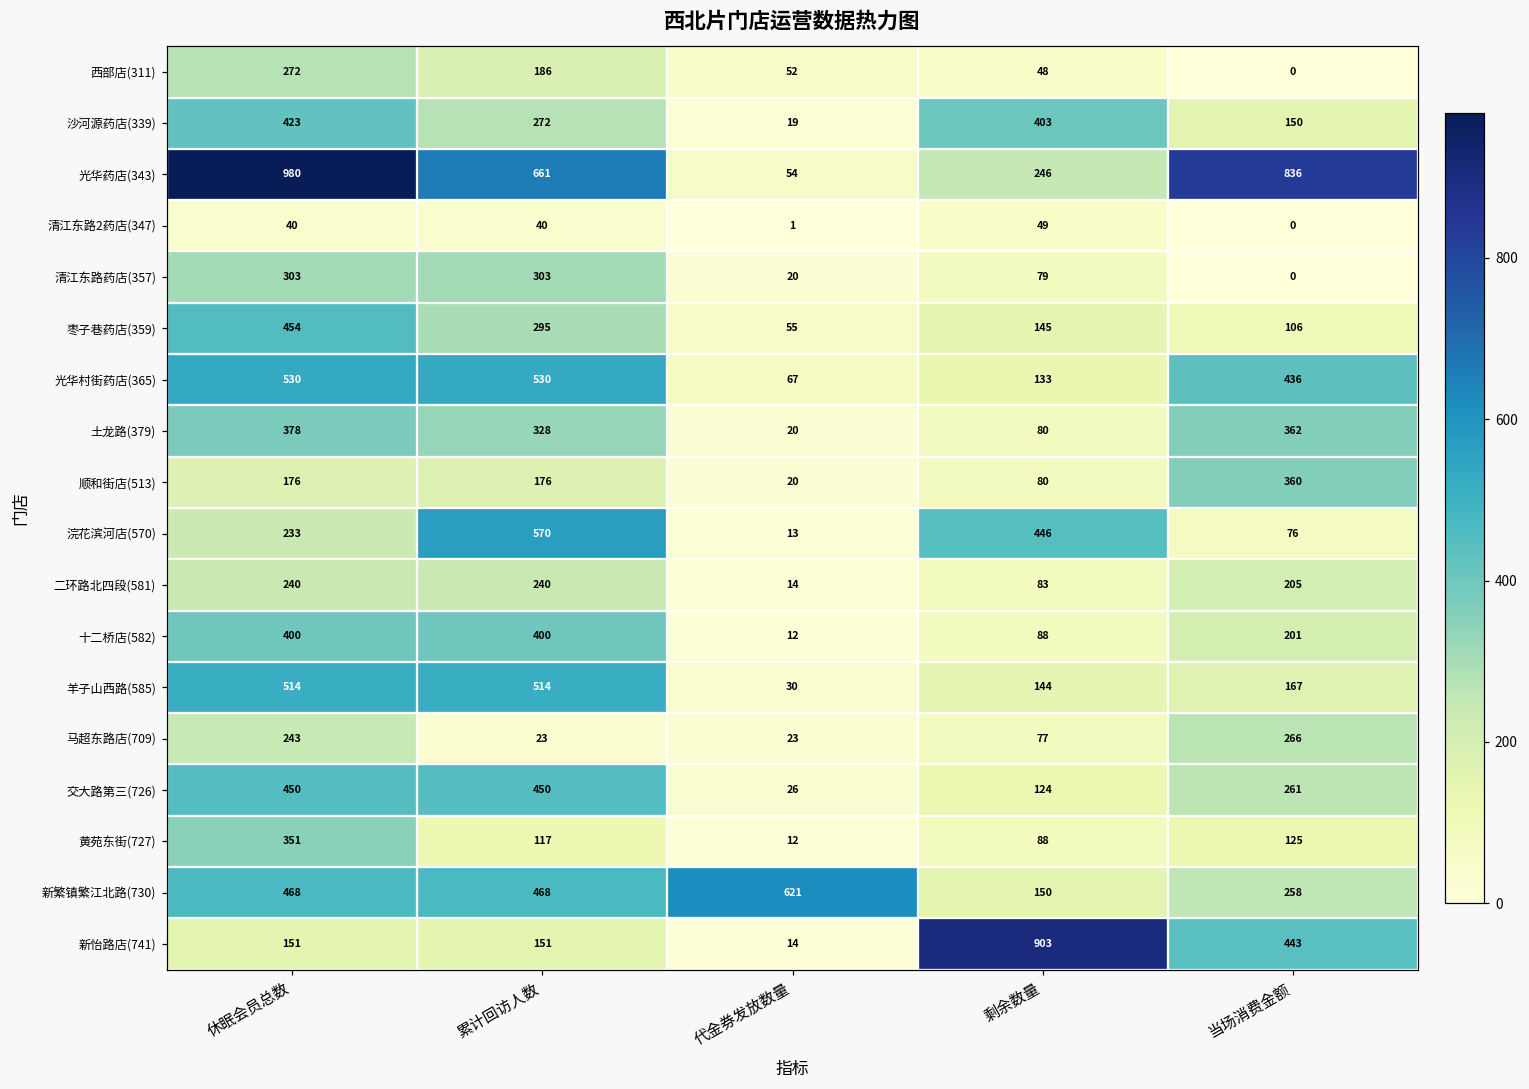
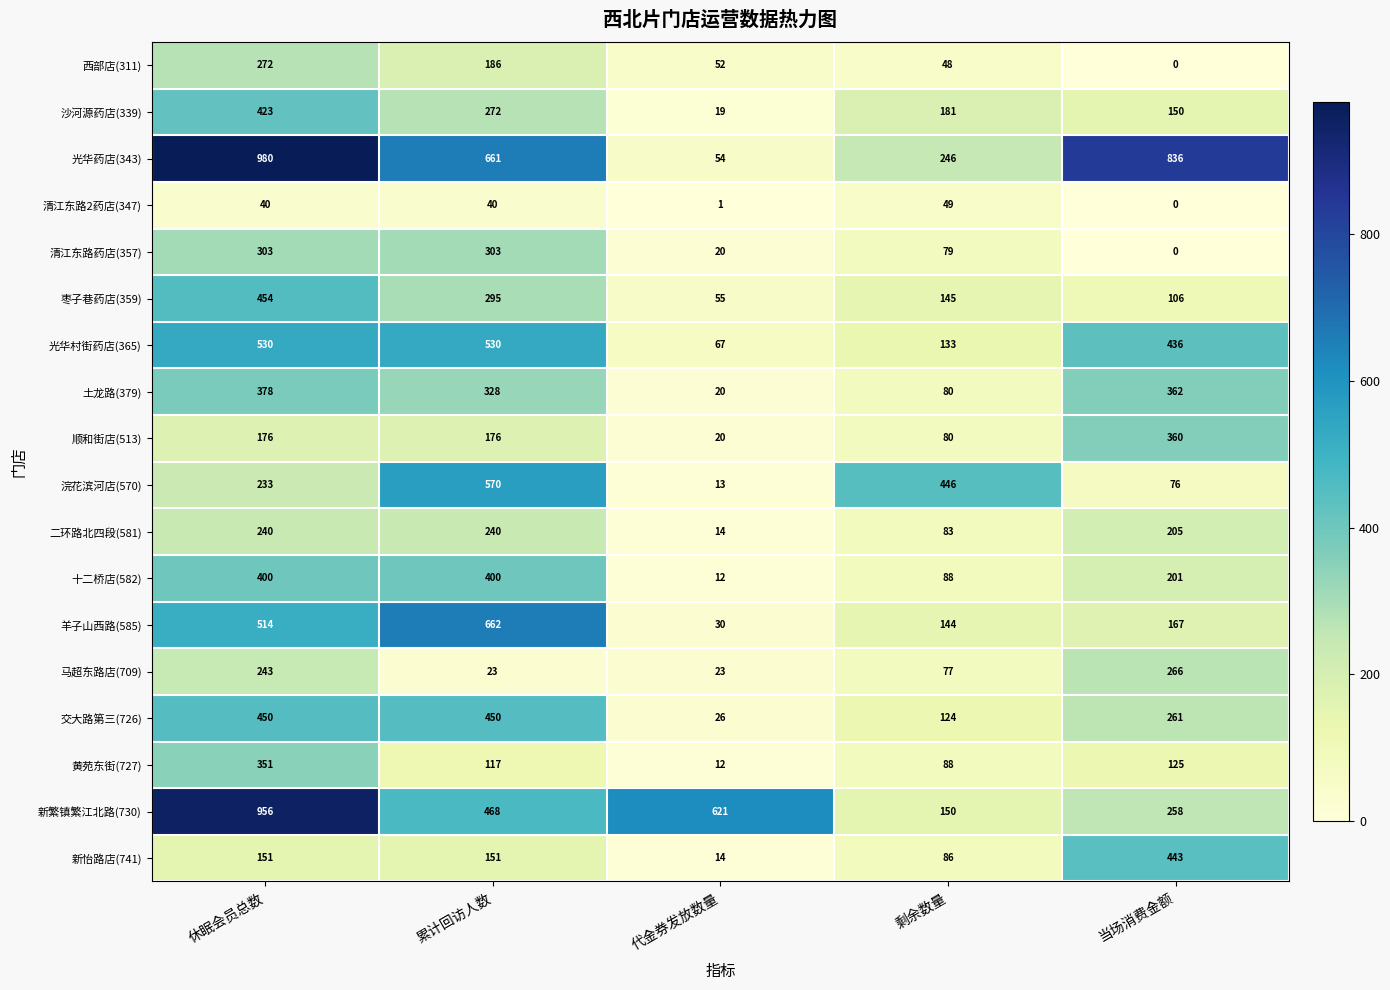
  {
    "西部店(311)": {
      "休眠会员总数": 272,
      "累计回访人数": 186,
      "代金券发放数量": 52,
      "剩余数量": 48,
      "当场消费金额": 0
    },
    "沙河源药店(339)": {
      "休眠会员总数": 423,
      "累计回访人数": 272,
      "代金券发放数量": 19,
-     "剩余数量": 403,
+     "剩余数量": 181,
      "当场消费金额": 150
    },
    "光华药店(343)": {
      "休眠会员总数": 980,
      "累计回访人数": 661,
      "代金券发放数量": 54,
      "剩余数量": 246,
      "当场消费金额": 836
    },
    "清江东路2药店(347)": {
      "休眠会员总数": 40,
      "累计回访人数": 40,
      "代金券发放数量": 1,
      "剩余数量": 49,
      "当场消费金额": 0
    },
    "清江东路药店(357)": {
      "休眠会员总数": 303,
      "累计回访人数": 303,
      "代金券发放数量": 20,
      "剩余数量": 79,
      "当场消费金额": 0
    },
    "枣子巷药店(359)": {
      "休眠会员总数": 454,
      "累计回访人数": 295,
      "代金券发放数量": 55,
      "剩余数量": 145,
      "当场消费金额": 106
    },
    "光华村街药店(365)": {
      "休眠会员总数": 530,
      "累计回访人数": 530,
      "代金券发放数量": 67,
      "剩余数量": 133,
      "当场消费金额": 436
    },
    "土龙路(379)": {
      "休眠会员总数": 378,
      "累计回访人数": 328,
      "代金券发放数量": 20,
      "剩余数量": 80,
      "当场消费金额": 362
    },
    "顺和街店(513)": {
      "休眠会员总数": 176,
      "累计回访人数": 176,
      "代金券发放数量": 20,
      "剩余数量": 80,
      "当场消费金额": 360
    },
    "浣花滨河店(570)": {
      "休眠会员总数": 233,
      "累计回访人数": 570,
      "代金券发放数量": 13,
      "剩余数量": 446,
      "当场消费金额": 76
    },
    "二环路北四段(581)": {
      "休眠会员总数": 240,
      "累计回访人数": 240,
      "代金券发放数量": 14,
      "剩余数量": 83,
      "当场消费金额": 205
    },
    "十二桥店(582)": {
      "休眠会员总数": 400,
      "累计回访人数": 400,
      "代金券发放数量": 12,
      "剩余数量": 88,
      "当场消费金额": 201
    },
    "羊子山西路(585)": {
      "休眠会员总数": 514,
-     "累计回访人数": 514,
+     "累计回访人数": 662,
      "代金券发放数量": 30,
      "剩余数量": 144,
      "当场消费金额": 167
    },
    "马超东路店(709)": {
      "休眠会员总数": 243,
      "累计回访人数": 23,
      "代金券发放数量": 23,
      "剩余数量": 77,
      "当场消费金额": 266
    },
    "交大路第三(726)": {
      "休眠会员总数": 450,
      "累计回访人数": 450,
      "代金券发放数量": 26,
      "剩余数量": 124,
      "当场消费金额": 261
    },
    "黄苑东街(727)": {
      "休眠会员总数": 351,
      "累计回访人数": 117,
      "代金券发放数量": 12,
      "剩余数量": 88,
      "当场消费金额": 125
    },
    "新繁镇繁江北路(730)": {
-     "休眠会员总数": 468,
+     "休眠会员总数": 956,
      "累计回访人数": 468,
      "代金券发放数量": 621,
      "剩余数量": 150,
      "当场消费金额": 258
    },
    "新怡路店(741)": {
      "休眠会员总数": 151,
      "累计回访人数": 151,
      "代金券发放数量": 14,
-     "剩余数量": 903,
+     "剩余数量": 86,
      "当场消费金额": 443
    }
  }
